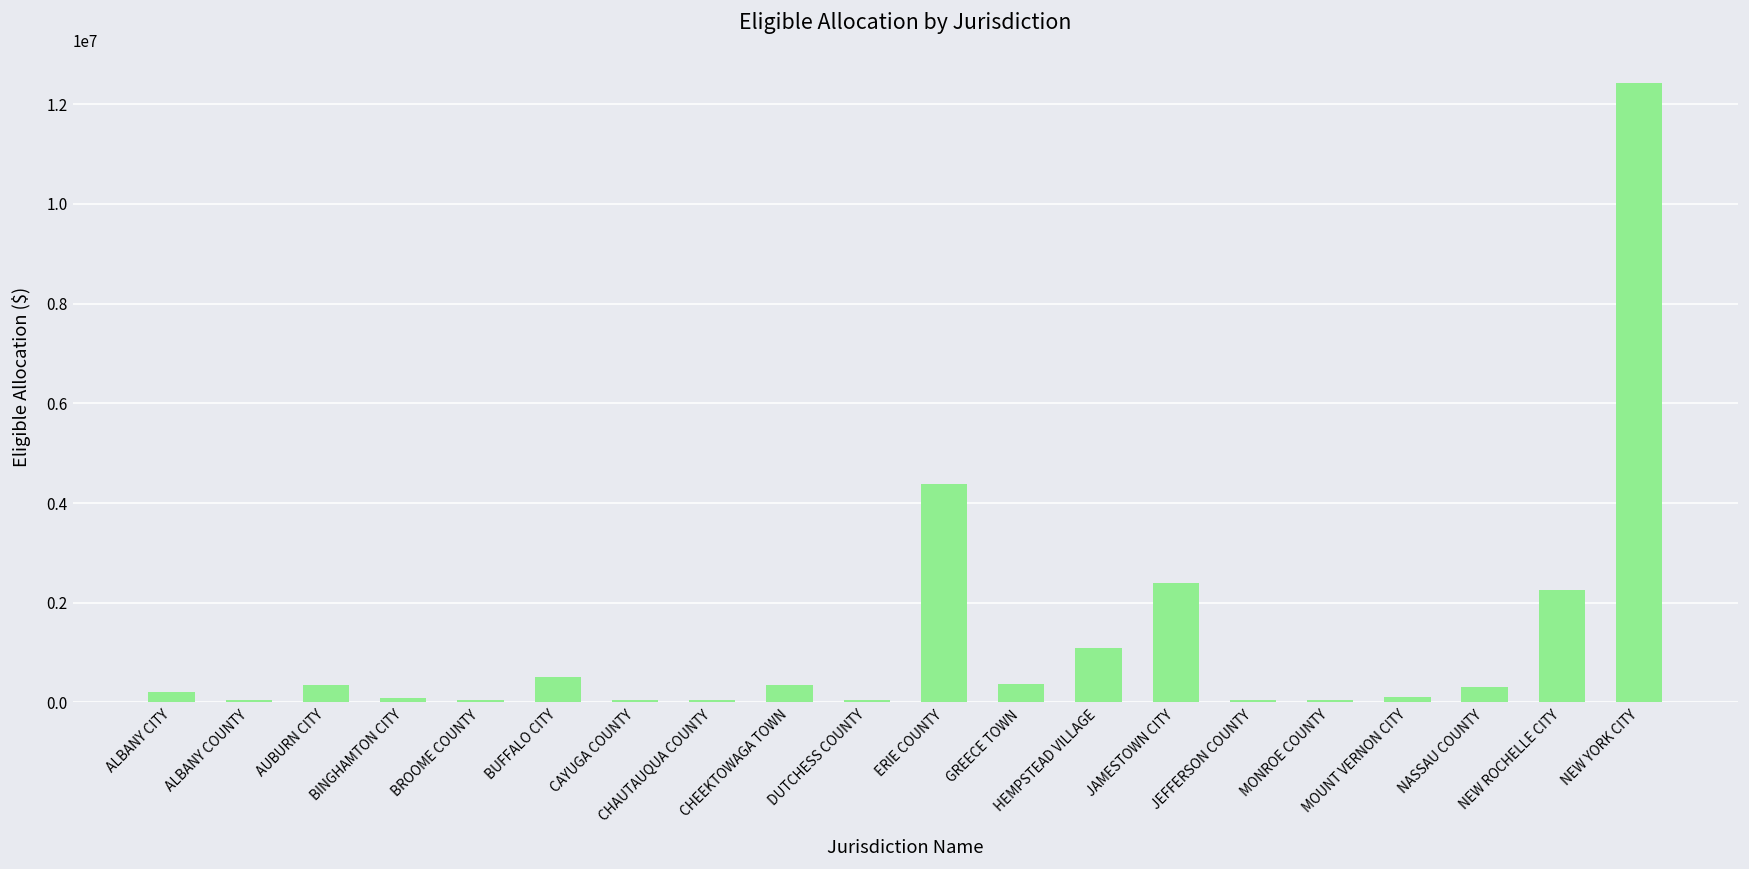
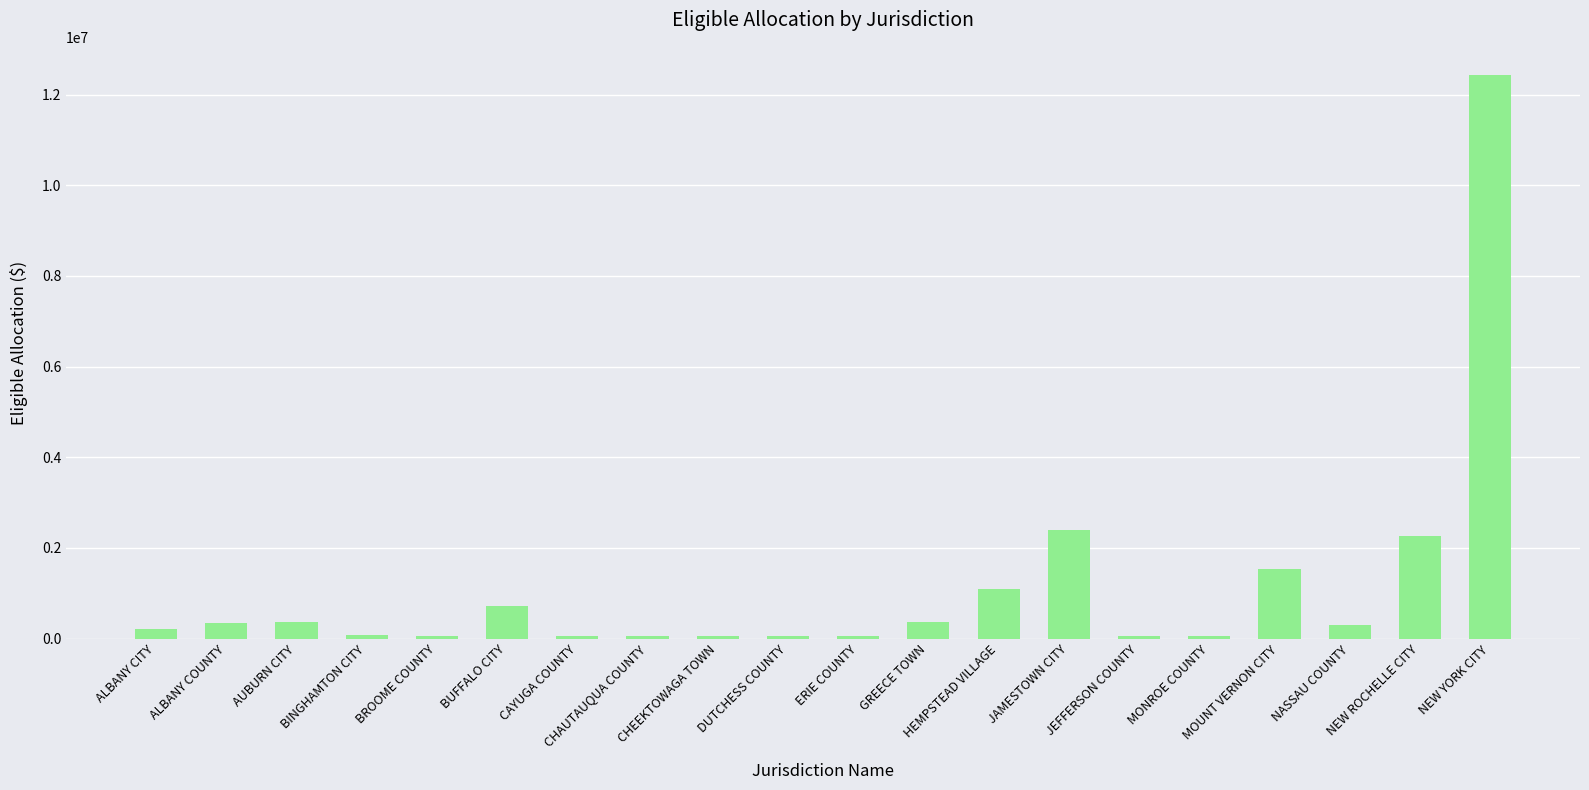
  {
    "ALBANY CITY": 200000,
-   "ALBANY COUNTY": 100000,
+   "ALBANY COUNTY": 300000,
    "AUBURN CITY": 400000,
    "BINGHAMTON CITY": 100000,
    "BROOME COUNTY": 100000,
-   "BUFFALO CITY": 500000,
+   "BUFFALO CITY": 700000,
    "CAYUGA COUNTY": 100000,
    "CHAUTAUQUA COUNTY": 100000,
-   "CHEEKTOWAGA TOWN": 300000,
+   "CHEEKTOWAGA TOWN": 0,
    "DUTCHESS COUNTY": 100000,
-   "ERIE COUNTY": 4400000,
+   "ERIE COUNTY": 100000,
    "GREECE TOWN": 400000,
    "HEMPSTEAD VILLAGE": 1100000,
    "JAMESTOWN CITY": 2400000,
    "JEFFERSON COUNTY": 100000,
-   "MOUNT VERNON CITY": 100000,
+   "MOUNT VERNON CITY": 1500000,
    "NASSAU COUNTY": 300000,
    "NEW ROCHELLE CITY": 2300000,
    "NEW YORK CITY": 12400000
  }
